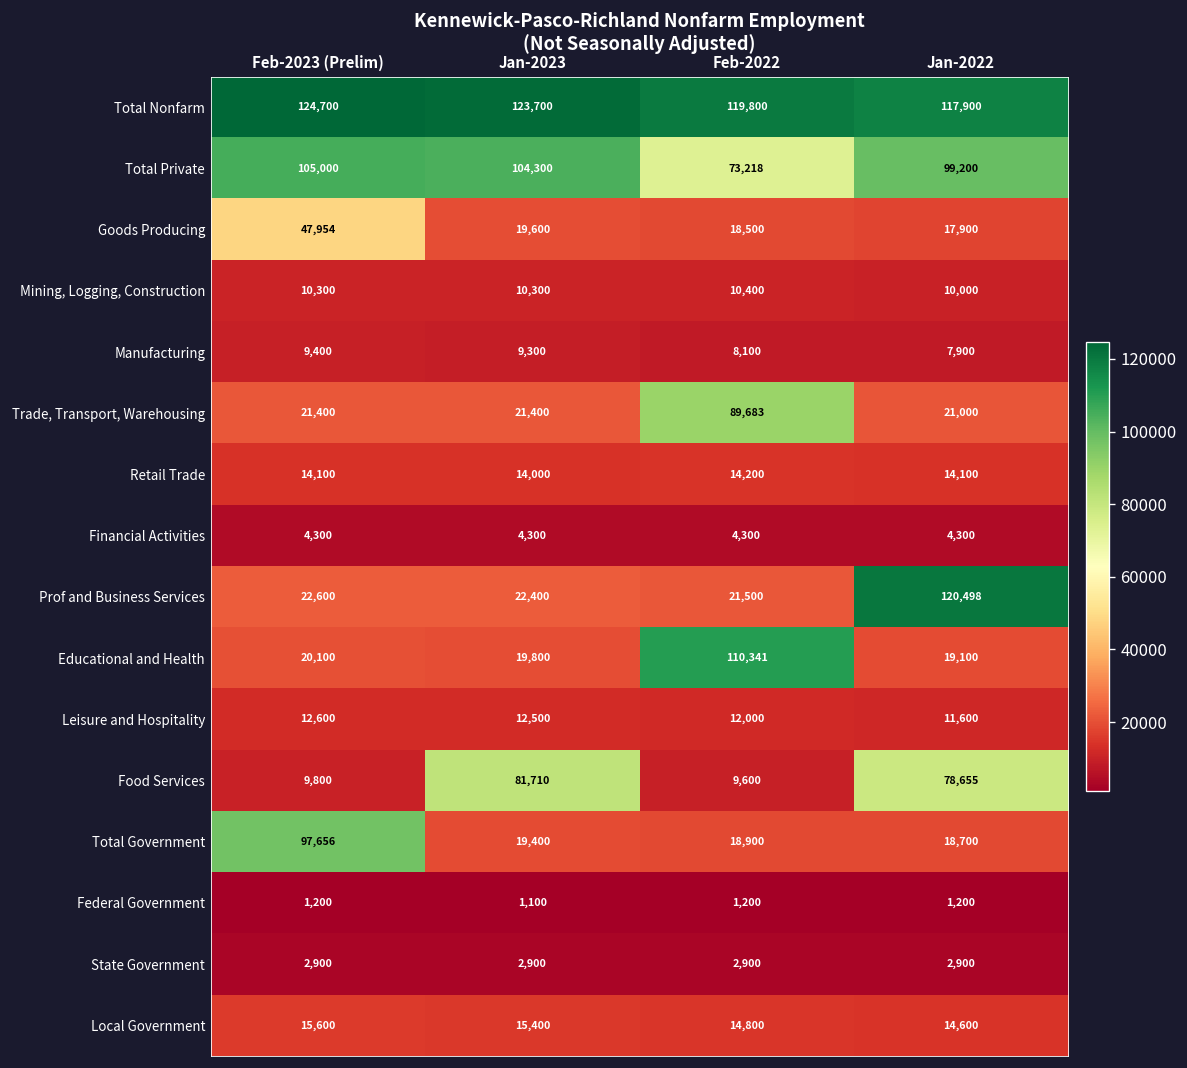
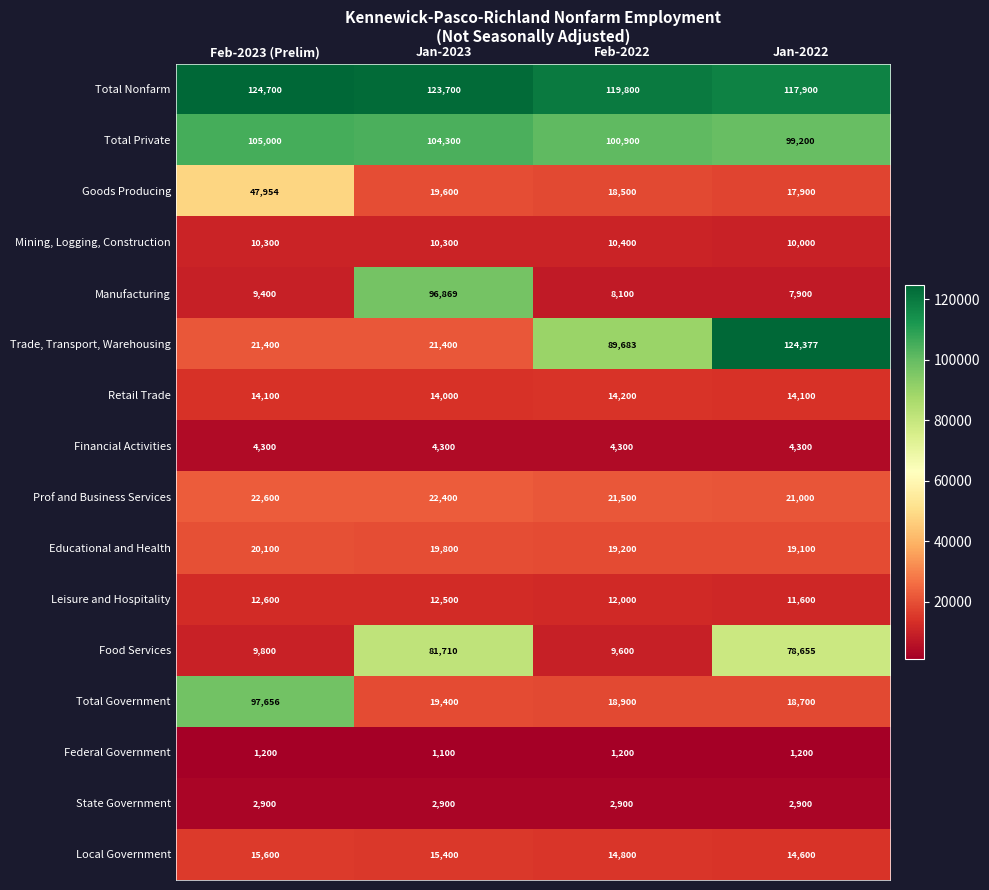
  {
    "Total Nonfarm": {
      "Feb-2023 (Prelim)": "124,700",
      "Jan-2023": "123,700",
      "Feb-2022": "119,800",
      "Jan-2022": "117,900"
    },
    "Total Private": {
      "Feb-2023 (Prelim)": "105,000",
      "Jan-2023": "104,300",
-     "Feb-2022": "73,218",
+     "Feb-2022": "100,900",
      "Jan-2022": "99,200"
    },
    "Goods Producing": {
      "Feb-2023 (Prelim)": "47,954",
      "Jan-2023": "19,600",
      "Feb-2022": "18,500",
      "Jan-2022": "17,900"
    },
    "Mining, Logging, Construction": {
      "Feb-2023 (Prelim)": "10,300",
      "Jan-2023": "10,300",
      "Feb-2022": "10,400",
      "Jan-2022": "10,000"
    },
    "Manufacturing": {
      "Feb-2023 (Prelim)": "9,400",
-     "Jan-2023": "9,300",
+     "Jan-2023": "96,869",
      "Feb-2022": "8,100",
      "Jan-2022": "7,900"
    },
    "Trade, Transport, Warehousing": {
      "Feb-2023 (Prelim)": "21,400",
      "Jan-2023": "21,400",
      "Feb-2022": "89,683",
-     "Jan-2022": "21,000"
+     "Jan-2022": "124,377"
    },
    "Retail Trade": {
      "Feb-2023 (Prelim)": "14,100",
      "Jan-2023": "14,000",
      "Feb-2022": "14,200",
      "Jan-2022": "14,100"
    },
    "Financial Activities": {
      "Feb-2023 (Prelim)": "4,300",
      "Jan-2023": "4,300",
      "Feb-2022": "4,300",
      "Jan-2022": "4,300"
    },
    "Prof and Business Services": {
      "Feb-2023 (Prelim)": "22,600",
      "Jan-2023": "22,400",
      "Feb-2022": "21,500",
-     "Jan-2022": "120,498"
+     "Jan-2022": "21,000"
    },
    "Educational and Health": {
      "Feb-2023 (Prelim)": "20,100",
      "Jan-2023": "19,800",
-     "Feb-2022": "110,341",
+     "Feb-2022": "19,200",
      "Jan-2022": "19,100"
    },
    "Leisure and Hospitality": {
      "Feb-2023 (Prelim)": "12,600",
      "Jan-2023": "12,500",
      "Feb-2022": "12,000",
      "Jan-2022": "11,600"
    },
    "Food Services": {
      "Feb-2023 (Prelim)": "9,800",
      "Jan-2023": "81,710",
      "Feb-2022": "9,600",
      "Jan-2022": "78,655"
    },
    "Total Government": {
      "Feb-2023 (Prelim)": "97,656",
      "Jan-2023": "19,400",
      "Feb-2022": "18,900",
      "Jan-2022": "18,700"
    },
    "Federal Government": {
      "Feb-2023 (Prelim)": "1,200",
      "Jan-2023": "1,100",
      "Feb-2022": "1,200",
      "Jan-2022": "1,200"
    },
    "State Government": {
      "Feb-2023 (Prelim)": "2,900",
      "Jan-2023": "2,900",
      "Feb-2022": "2,900",
      "Jan-2022": "2,900"
    },
    "Local Government": {
      "Feb-2023 (Prelim)": "15,600",
      "Jan-2023": "15,400",
      "Feb-2022": "14,800",
      "Jan-2022": "14,600"
    }
  }
